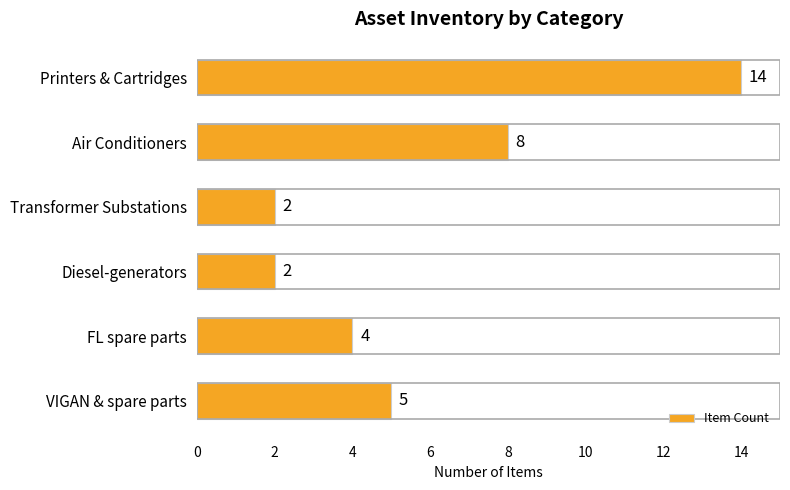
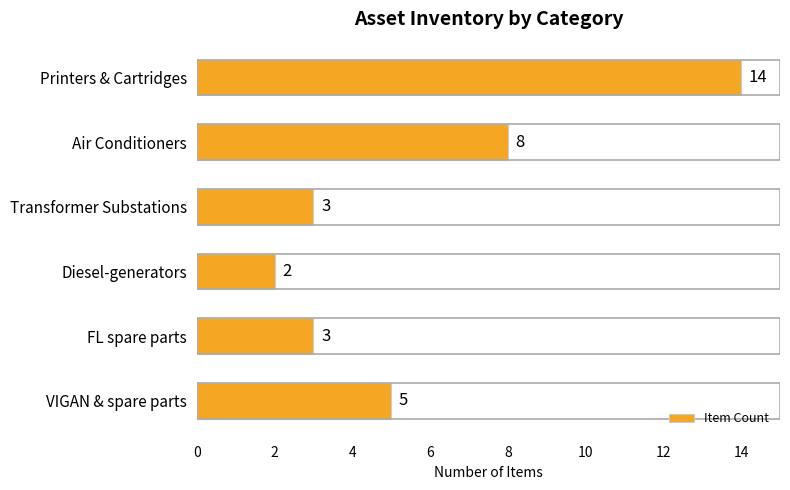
  {
    "Printers & Cartridges": 14,
    "Air Conditioners": 8,
-   "Transformer Substations": 2,
+   "Transformer Substations": 3,
    "Diesel-generators": 2,
-   "FL spare parts": 4,
+   "FL spare parts": 3,
    "VIGAN & spare parts": 5
  }
